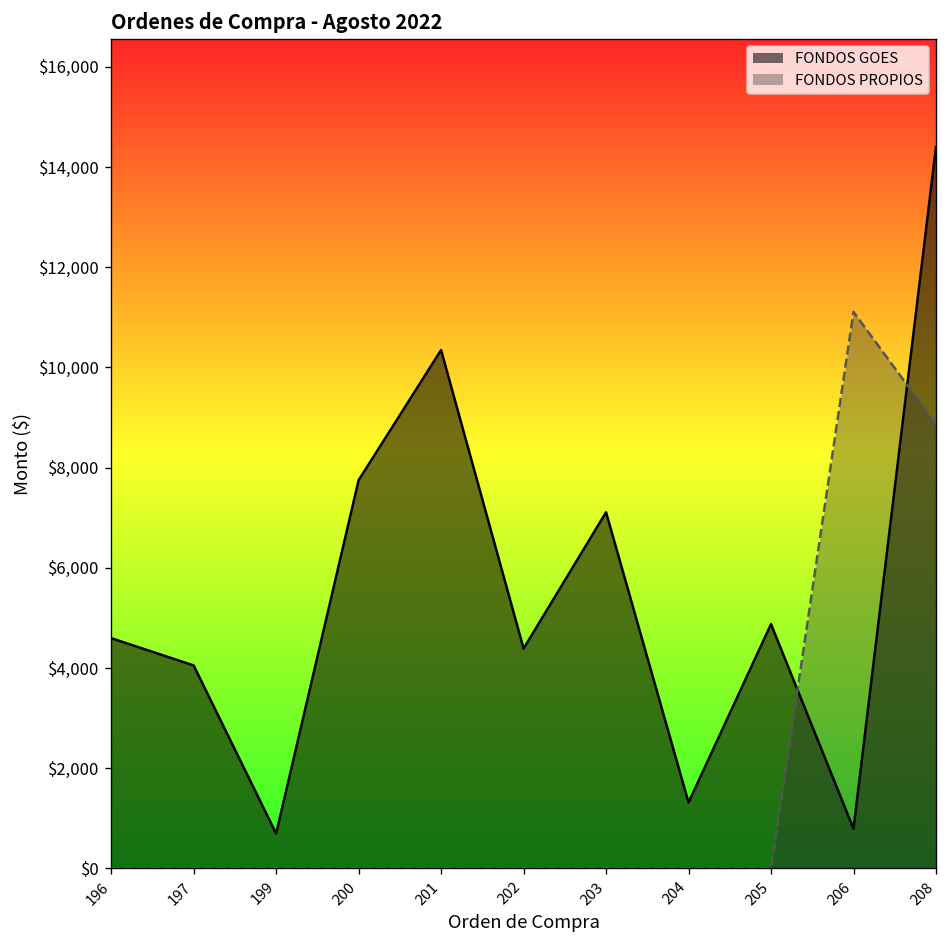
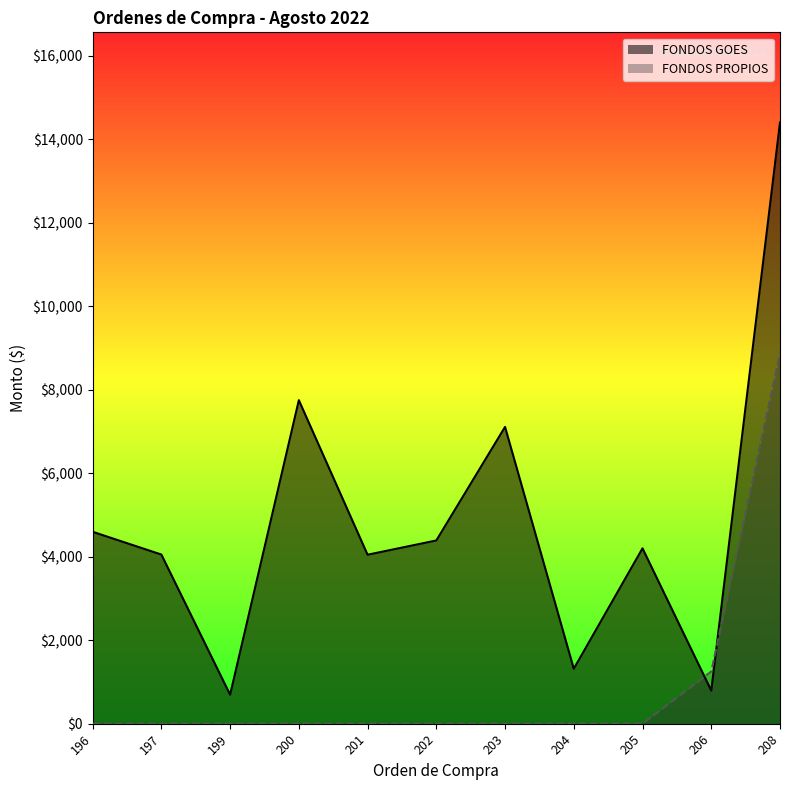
  {
    "FONDOS GOES": {
      "196": "$4,600",
      "197": "$4,100",
      "199": "$700",
      "200": "$7,700",
-     "201": "$10,300",
+     "201": "$4,000",
      "202": "$4,400",
      "203": "$7,100",
      "204": "$1,300",
-     "205": "$4,900",
+     "205": "$4,200",
      "206": "$800",
      "208": "$14,400"
    },
    "FONDOS PROPIOS": {
      "196": "$0",
      "197": "$0",
      "199": "$0",
      "200": "$0",
      "201": "$0",
      "202": "$0",
      "203": "$0",
      "204": "$0",
      "205": "$0",
-     "206": "$11,100",
+     "206": "$1,300",
      "208": "$8,900"
    }
  }
